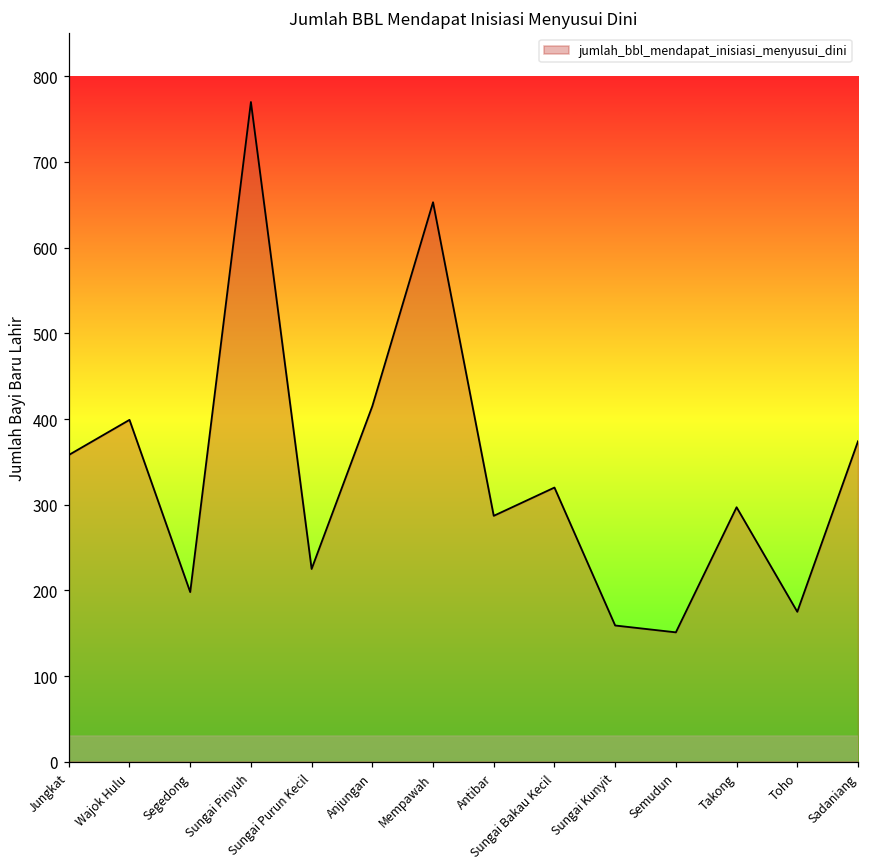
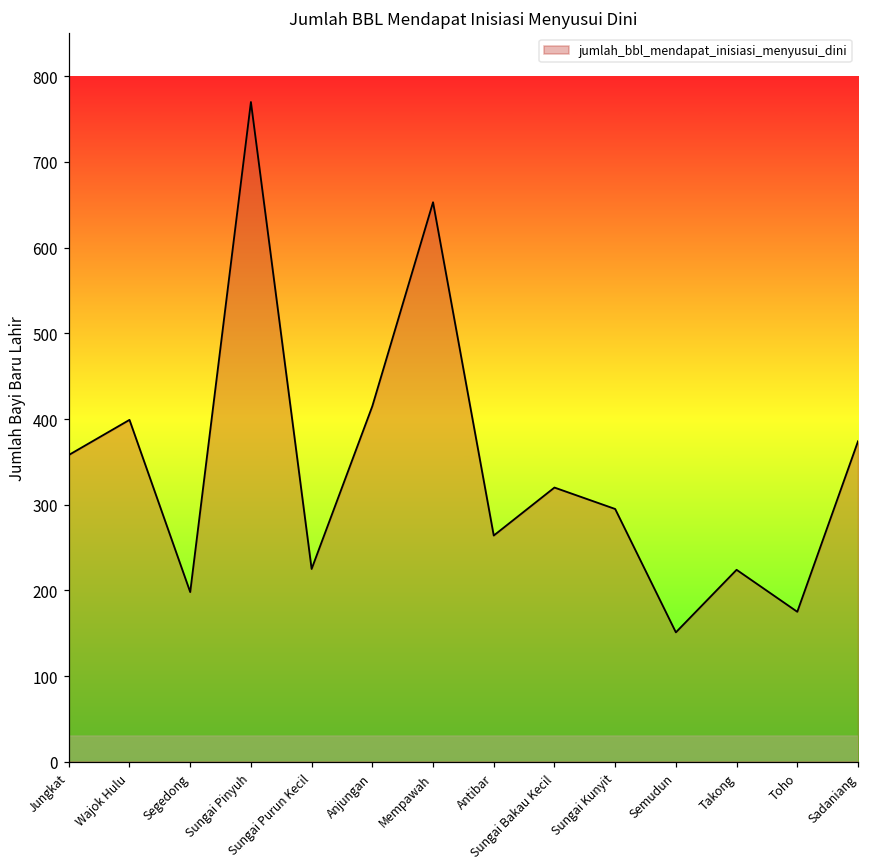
  {
    "Jungkat": 360,
    "Wajok Hulu": 400,
    "Segedong": 200,
    "Sungai Pinyuh": 770,
    "Sungai Purun Kecil": 230,
    "Anjungan": 420,
    "Mempawah": 650,
-   "Antibar": 290,
+   "Antibar": 260,
    "Sungai Bakau Kecil": 320,
-   "Sungai Kunyit": 160,
+   "Sungai Kunyit": 300,
    "Semudun": 150,
-   "Takong": 300,
+   "Takong": 220,
    "Toho": 180,
    "Sadaniang": 370
  }
